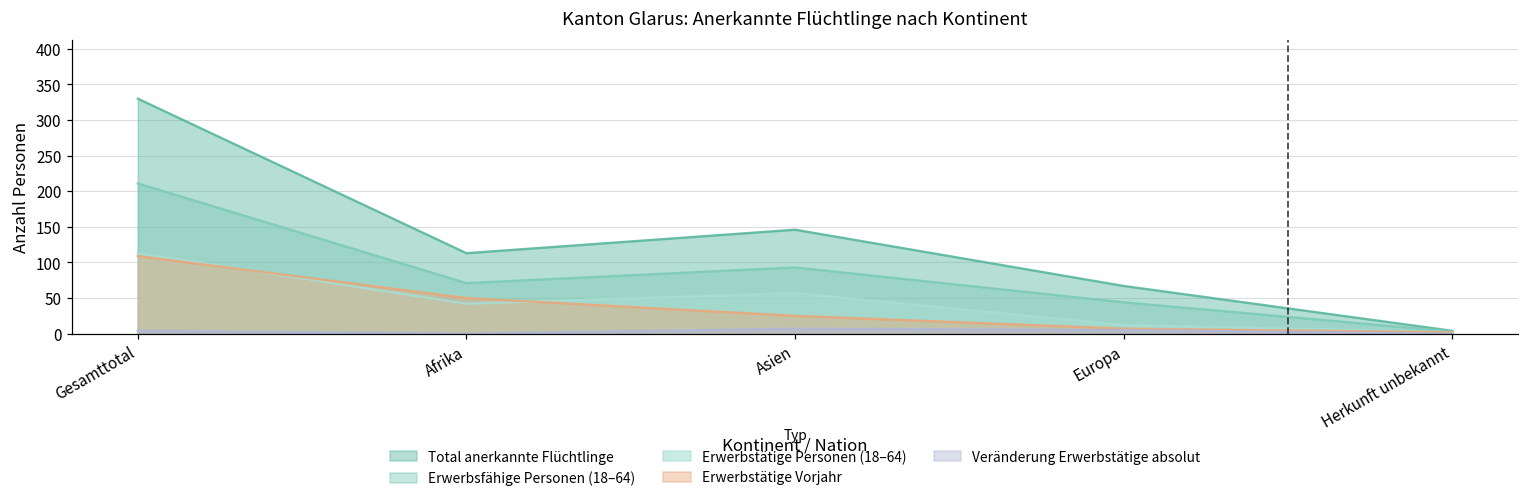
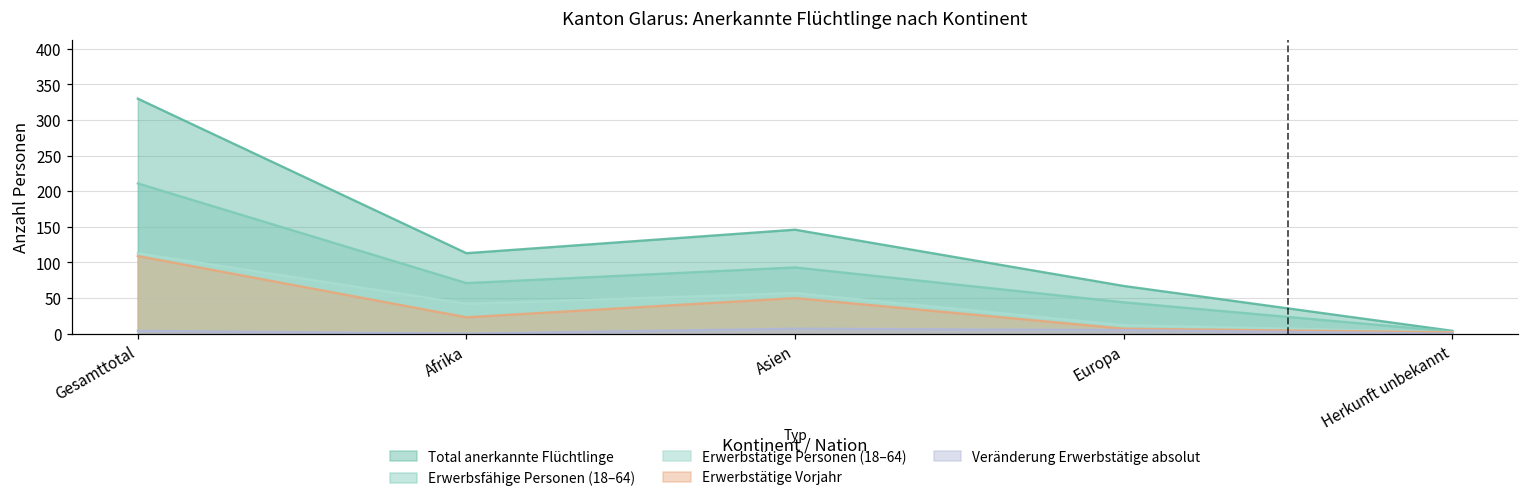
  {
    "Erwerbstätige Vorjahr": {
      "Gesamttotal": 110,
-     "Afrika": 50,
-     "Asien": 30
+     "Afrika": 20,
+     "Asien": 50
    }
  }
